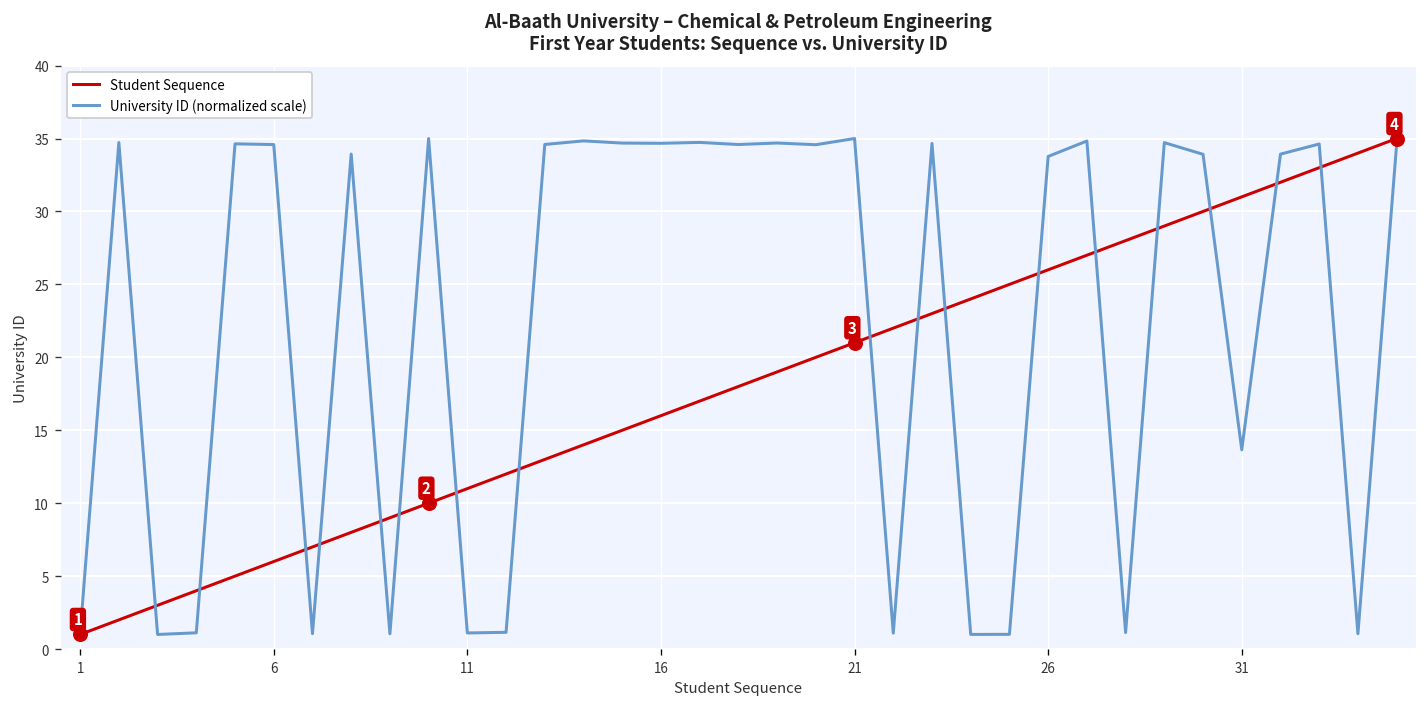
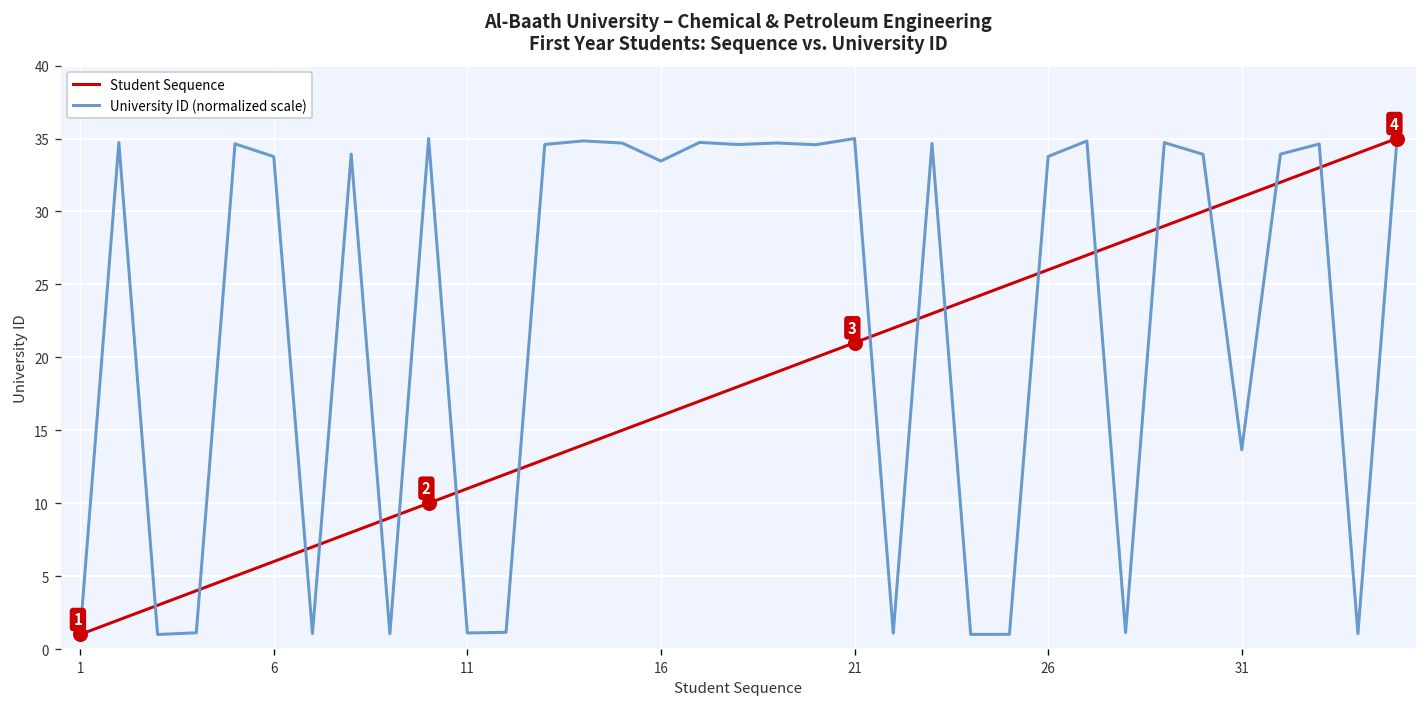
  {
    "University ID (normalized scale)": {
-     "6": 34.6,
+     "6": 33.8,
      "11": 1.1,
-     "16": 34.7,
+     "16": 33.5,
      "21": 35.0,
      "26": 33.8,
      "31": 13.7
    }
  }
